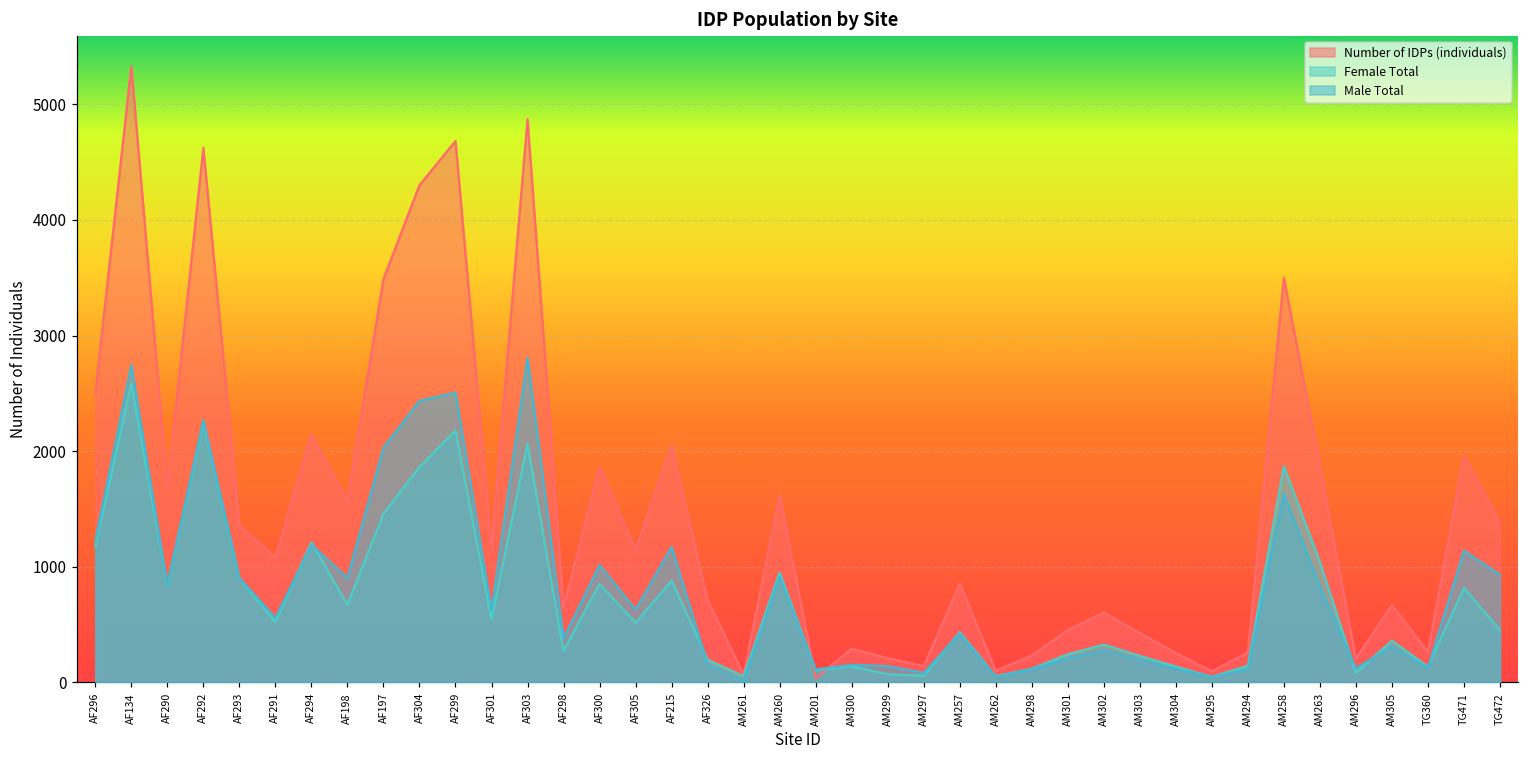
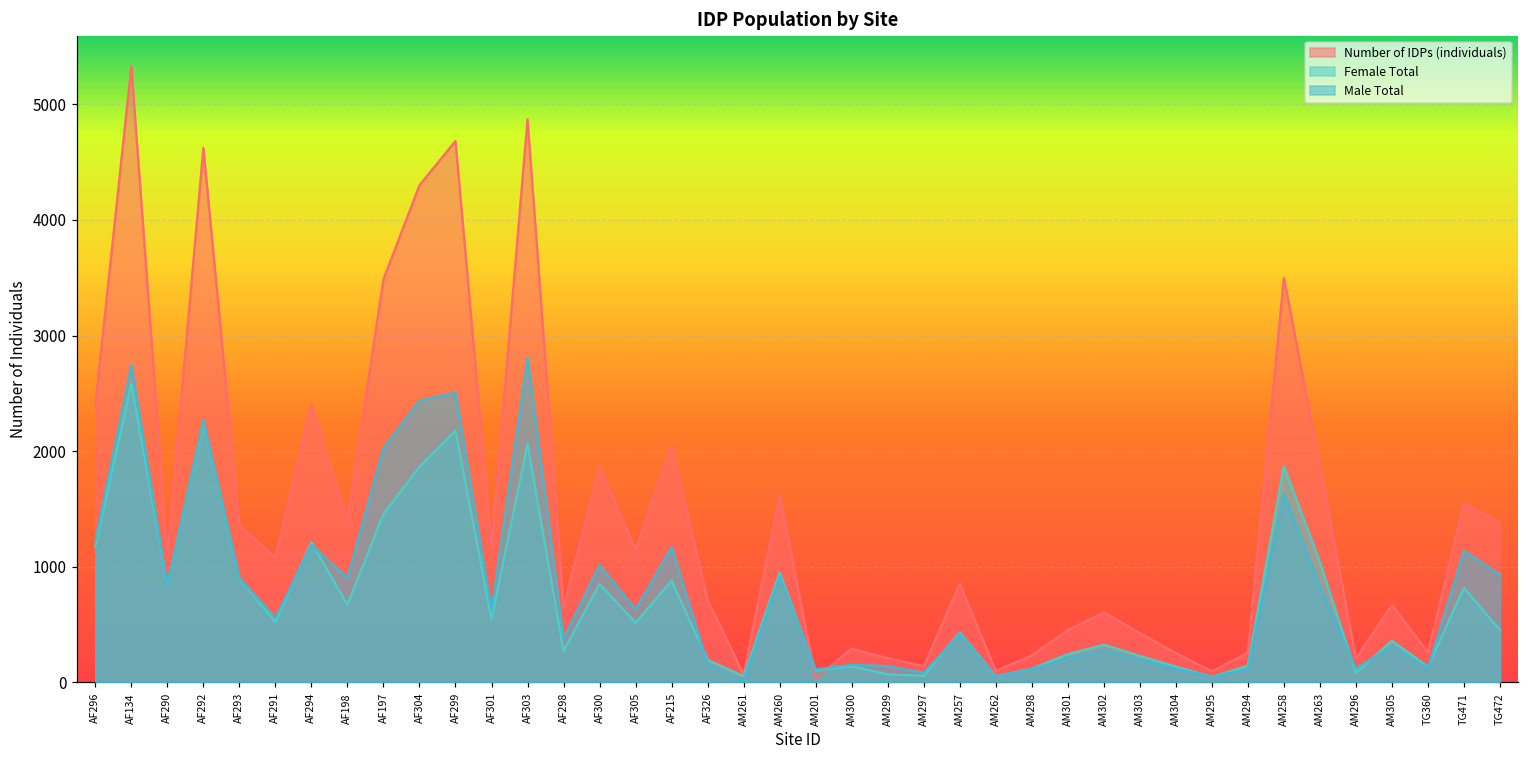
  {
    "Number of IDPs (individuals)": {
-     "AF296": 2500,
+     "AF296": 2400,
      "AF134": 5330,
-     "AF290": 1680,
+     "AF290": 1090,
      "AF292": 4620,
      "AF293": 1350,
      "AF291": 1080,
-     "AF294": 2140,
-     "AF198": 1570,
+     "AF294": 2400,
+     "AF198": 1400,
      "AF197": 3490,
      "AF304": 4300,
      "AF299": 4680,
      "AF301": 1170,
      "AF303": 4870,
      "AF298": 650,
      "AF300": 1870,
      "AF305": 1150,
      "AF215": 2050,
      "AF326": 710,
      "AM260": 1620,
      "AM201": 40,
      "AM300": 290,
      "AM299": 210,
      "AM297": 140,
      "AM257": 850,
      "AM262": 100,
      "AM298": 230,
      "AM301": 450,
      "AM302": 610,
      "AM303": 430,
      "AM304": 250,
      "AM295": 100,
      "AM294": 260,
      "AM258": 3500,
      "AM263": 1870,
      "AM296": 210,
      "AM305": 670,
      "TG360": 260,
-     "TG471": 1960,
+     "TG471": 1550,
      "TG472": 1380
    }
  }
